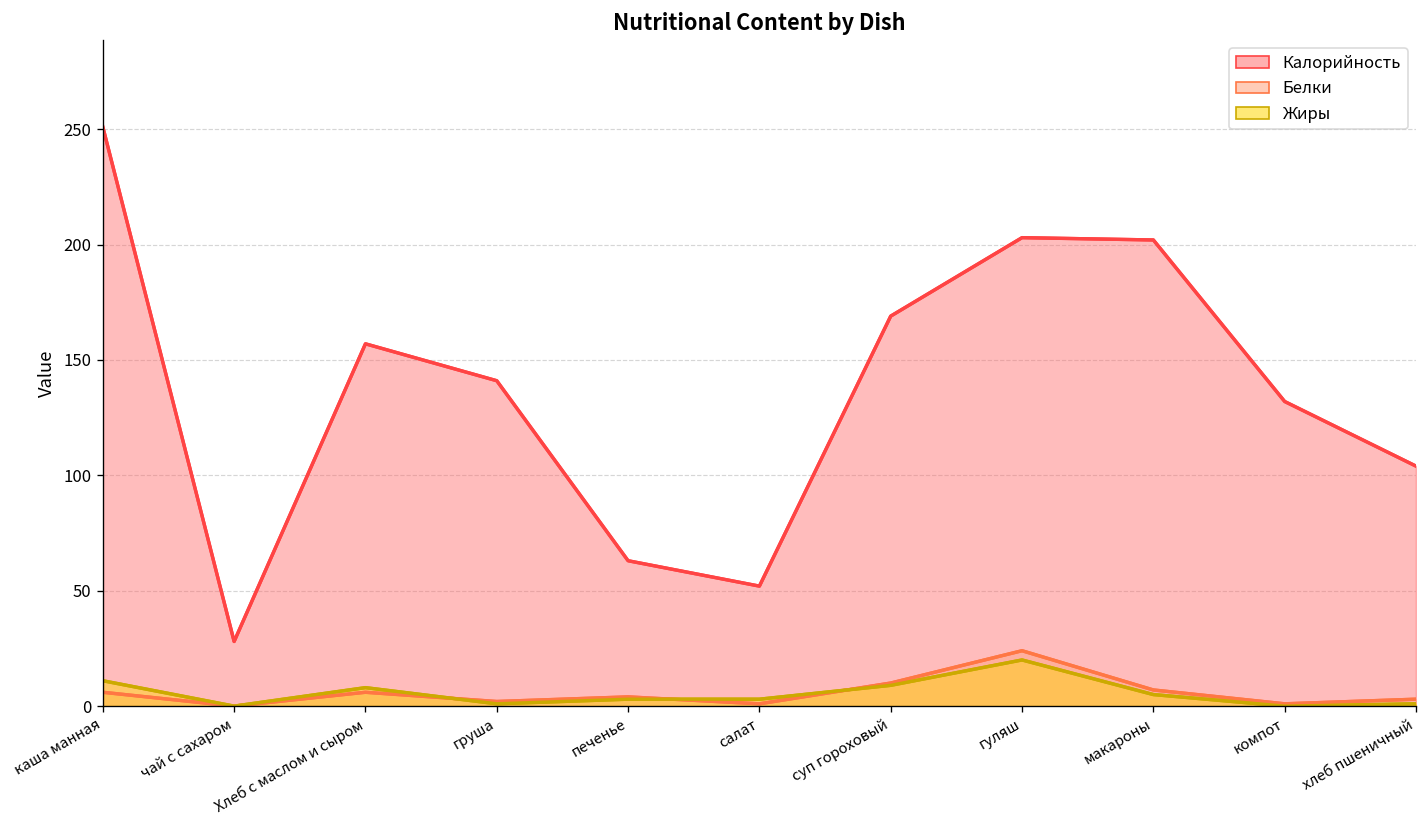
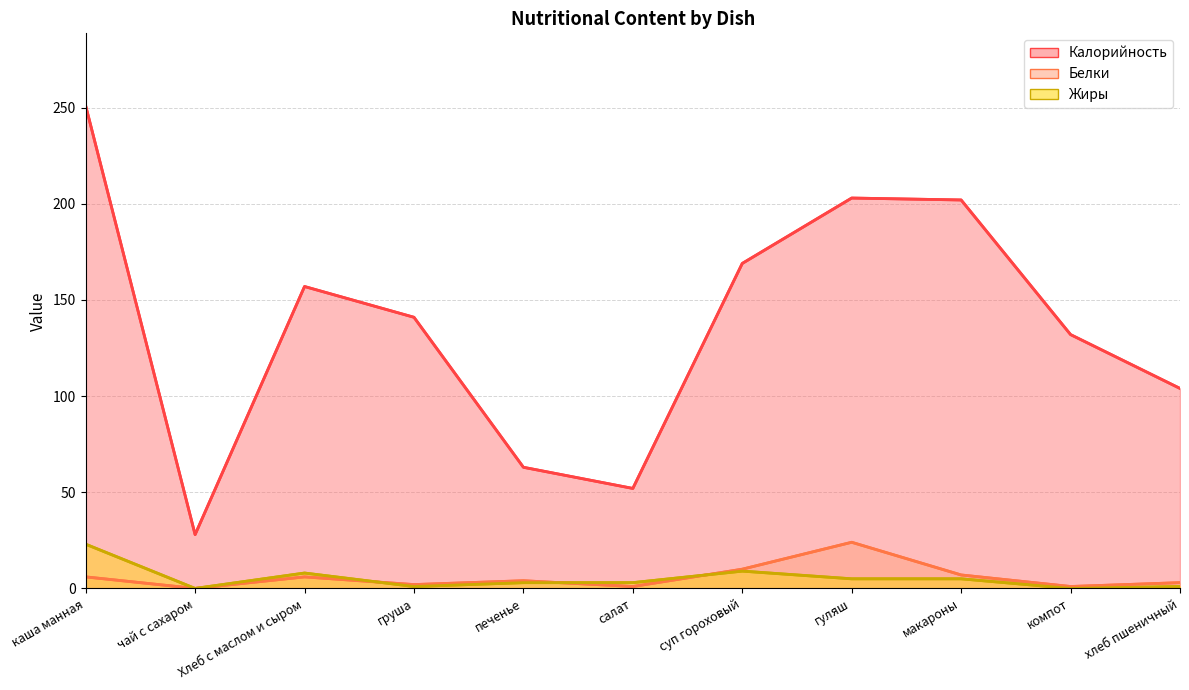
  {
    "Жиры": {
-     "каша манная": 11,
+     "каша манная": 23,
      "Хлеб с маслом и сыром": 8,
      "салат": 3,
-     "гуляш": 20,
+     "гуляш": 5,
      "макароны": 5,
      "хлеб пшеничный": 1
    }
  }
